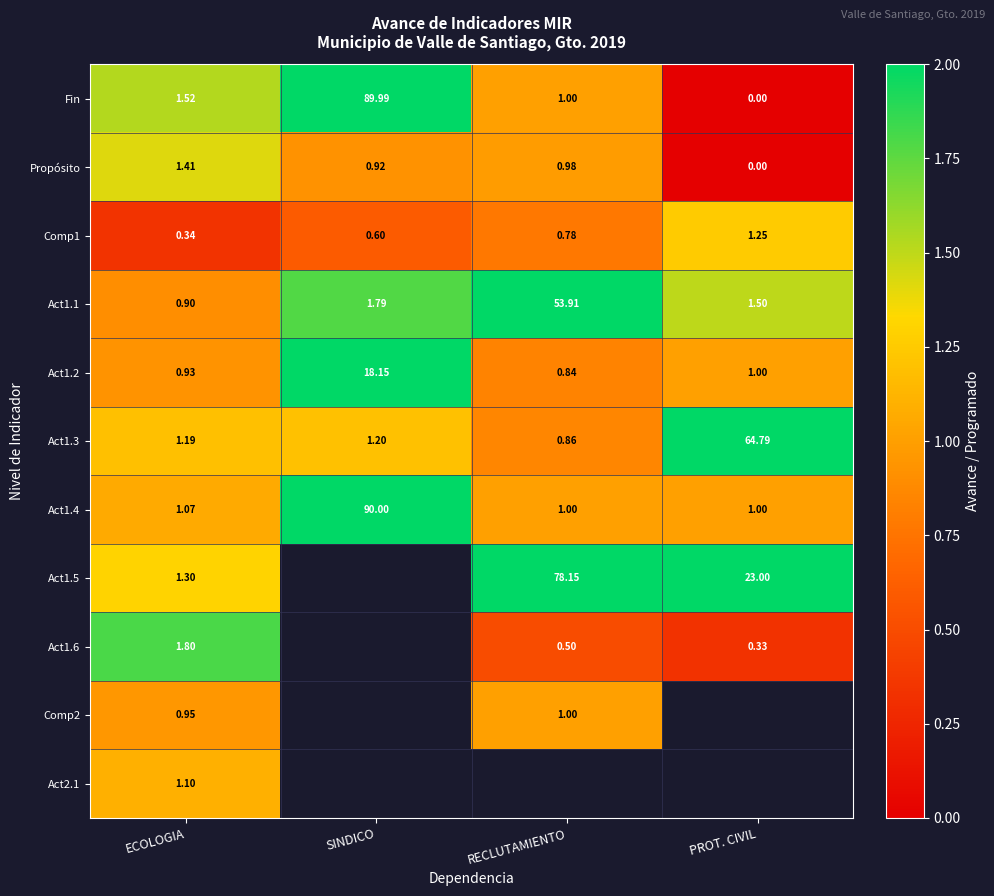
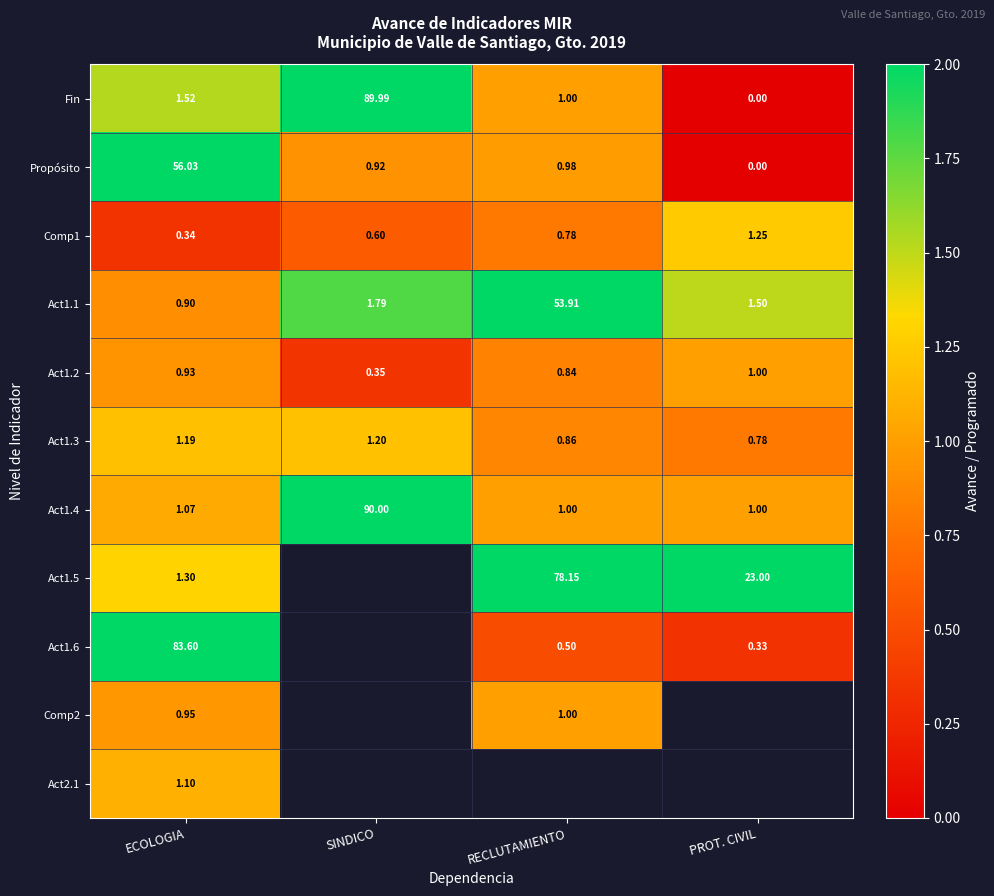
  {
    "Fin": {
      "ECOLOGIA": 1.52,
      "SINDICO": 89.99,
      "RECLUTAMIENTO": 1.00,
      "PROT. CIVIL": 0.00
    },
    "Propósito": {
-     "ECOLOGIA": 1.41,
+     "ECOLOGIA": 56.03,
      "SINDICO": 0.92,
      "RECLUTAMIENTO": 0.98,
      "PROT. CIVIL": 0.00
    },
    "Comp1": {
      "ECOLOGIA": 0.34,
      "SINDICO": 0.60,
      "RECLUTAMIENTO": 0.78,
      "PROT. CIVIL": 1.25
    },
    "Act1.1": {
      "ECOLOGIA": 0.90,
      "SINDICO": 1.79,
      "RECLUTAMIENTO": 53.91,
      "PROT. CIVIL": 1.50
    },
    "Act1.2": {
      "ECOLOGIA": 0.93,
-     "SINDICO": 18.15,
+     "SINDICO": 0.35,
      "RECLUTAMIENTO": 0.84,
      "PROT. CIVIL": 1.00
    },
    "Act1.3": {
      "ECOLOGIA": 1.19,
      "SINDICO": 1.20,
      "RECLUTAMIENTO": 0.86,
-     "PROT. CIVIL": 64.79
+     "PROT. CIVIL": 0.78
    },
    "Act1.4": {
      "ECOLOGIA": 1.07,
      "SINDICO": 90.00,
      "RECLUTAMIENTO": 1.00,
      "PROT. CIVIL": 1.00
    },
    "Act1.5": {
      "ECOLOGIA": 1.30,
      "RECLUTAMIENTO": 78.15,
      "PROT. CIVIL": 23.00
    },
    "Act1.6": {
-     "ECOLOGIA": 1.80,
+     "ECOLOGIA": 83.60,
      "RECLUTAMIENTO": 0.50,
      "PROT. CIVIL": 0.33
    },
    "Comp2": {
      "ECOLOGIA": 0.95,
      "RECLUTAMIENTO": 1.00
    },
    "Act2.1": {
      "ECOLOGIA": 1.10
    }
  }
